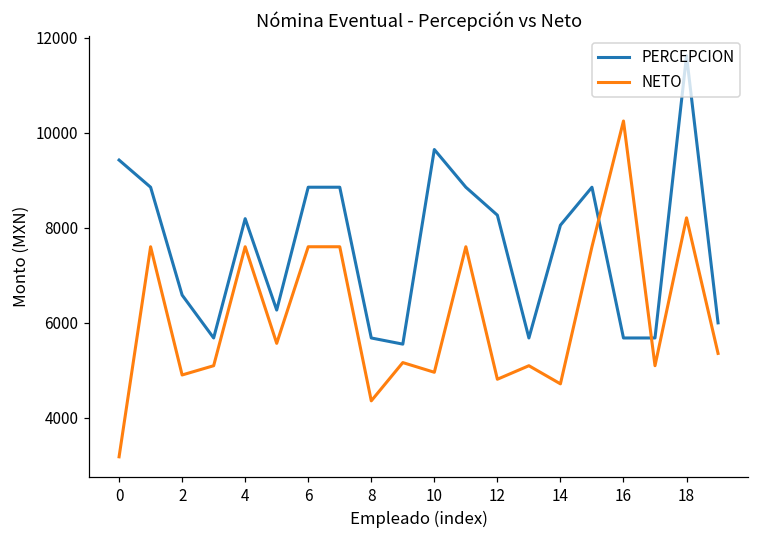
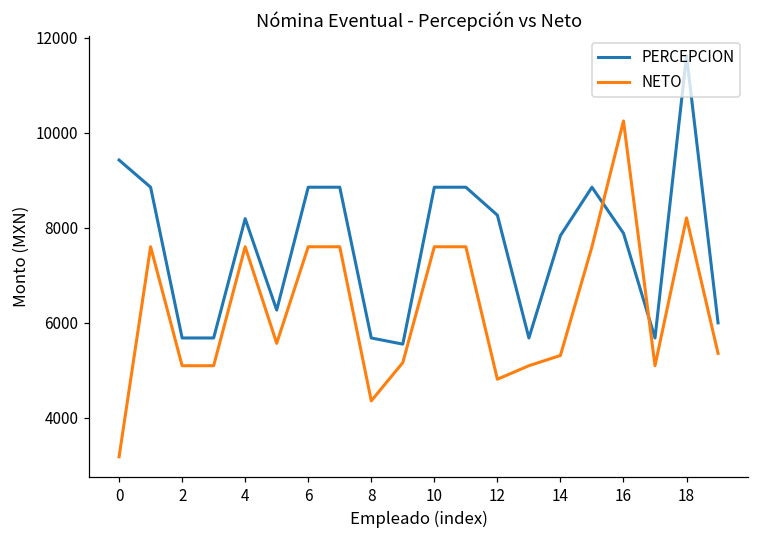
  {
    "PERCEPCION": {
      "0": 9400,
-     "2": 6600,
+     "2": 5700,
      "4": 8200,
      "6": 8900,
      "8": 5700,
-     "10": 9700,
+     "10": 8900,
      "12": 8300,
-     "14": 8100,
-     "16": 5700
+     "14": 7800,
+     "16": 7900
    },
    "NETO": {
      "0": 3200,
-     "2": 4900,
+     "2": 5100,
      "4": 7600,
      "6": 7600,
      "8": 4400,
-     "10": 5000,
+     "10": 7600,
      "12": 4800,
-     "14": 4700,
+     "14": 5300,
      "16": 10300,
      "18": 8200
    }
  }
